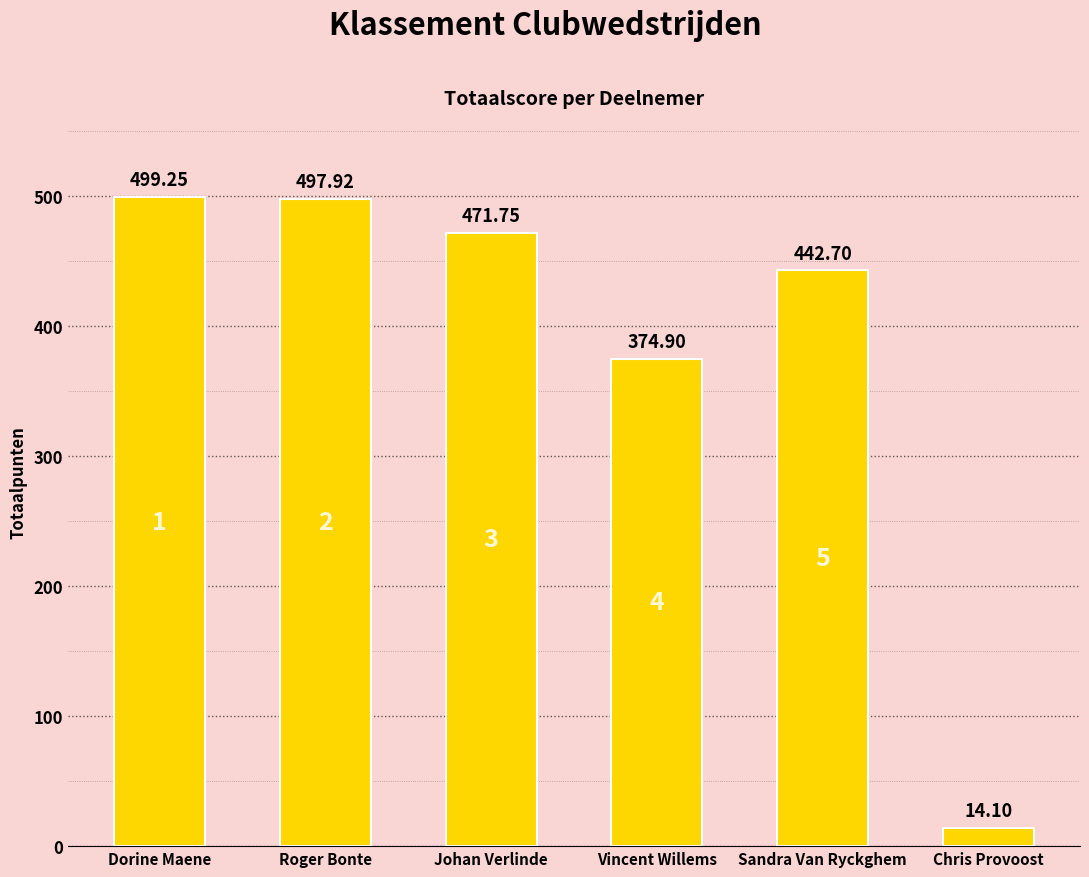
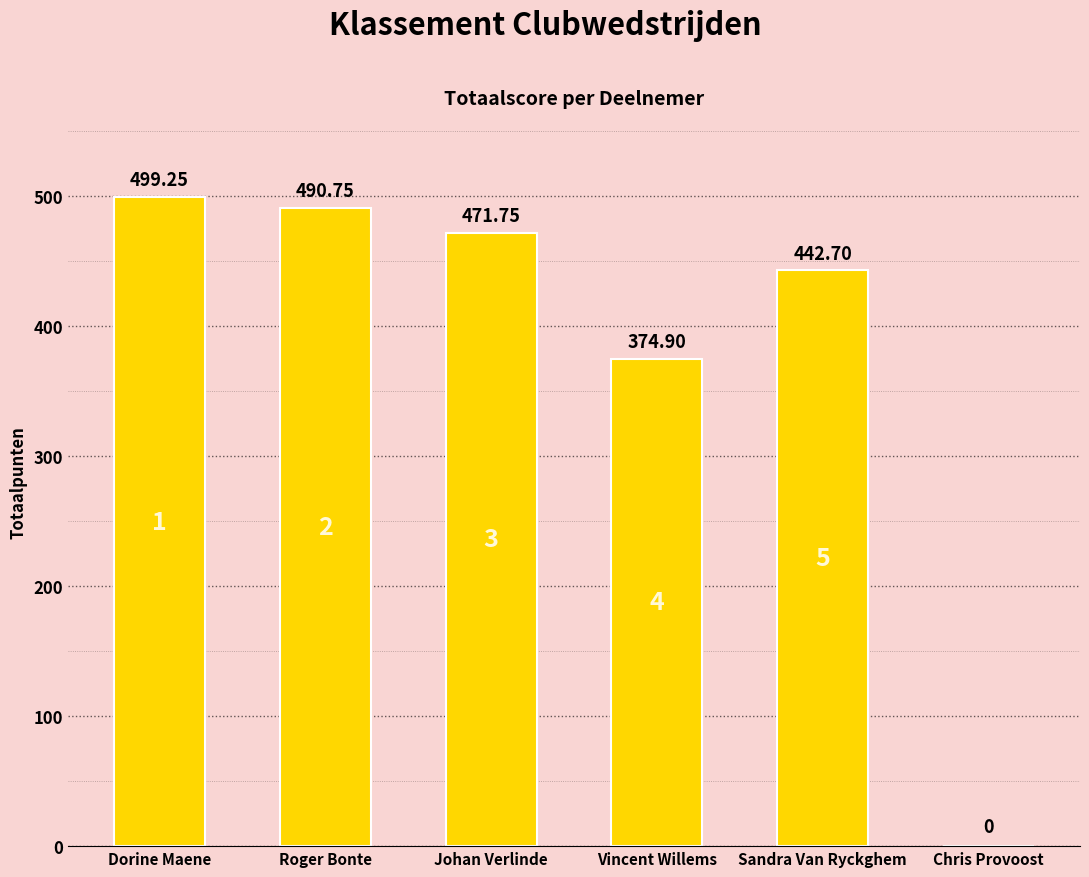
  {
    "Dorine Maene": 499.25,
-   "Roger Bonte": 497.92,
+   "Roger Bonte": 490.75,
    "Johan Verlinde": 471.75,
    "Vincent Willems": 374.90,
    "Sandra Van Ryckghem": 442.70,
-   "Chris Provoost": 14.10
+   "Chris Provoost": 0
  }
